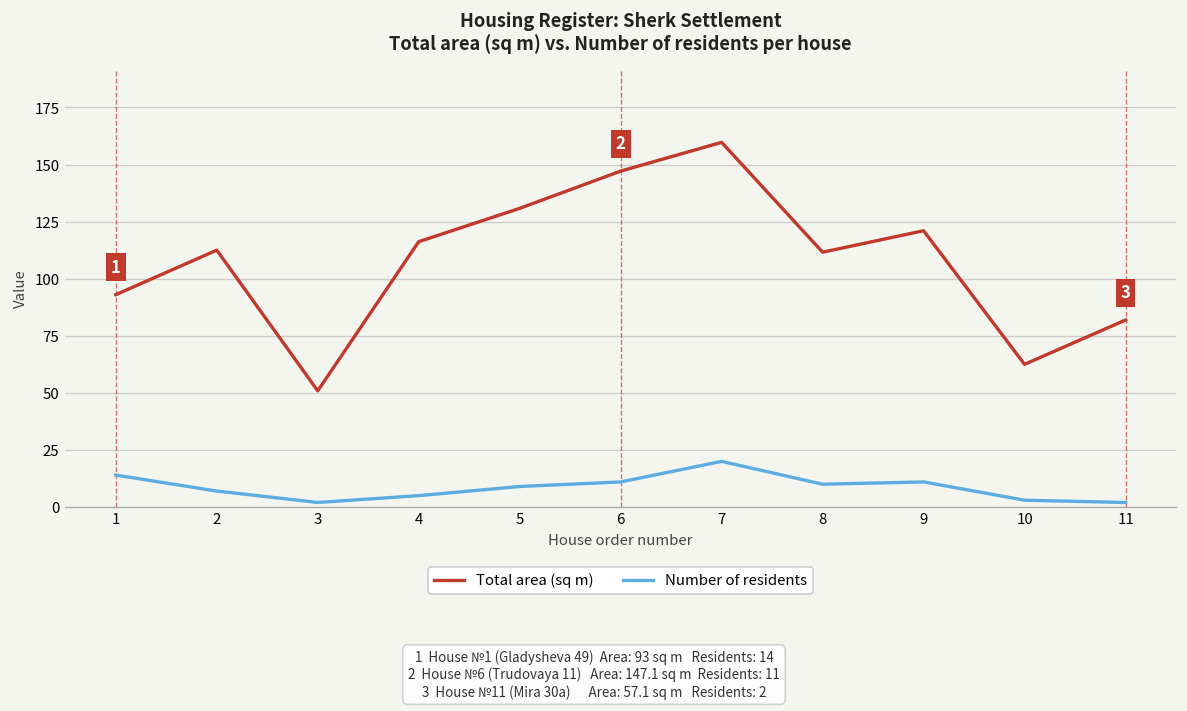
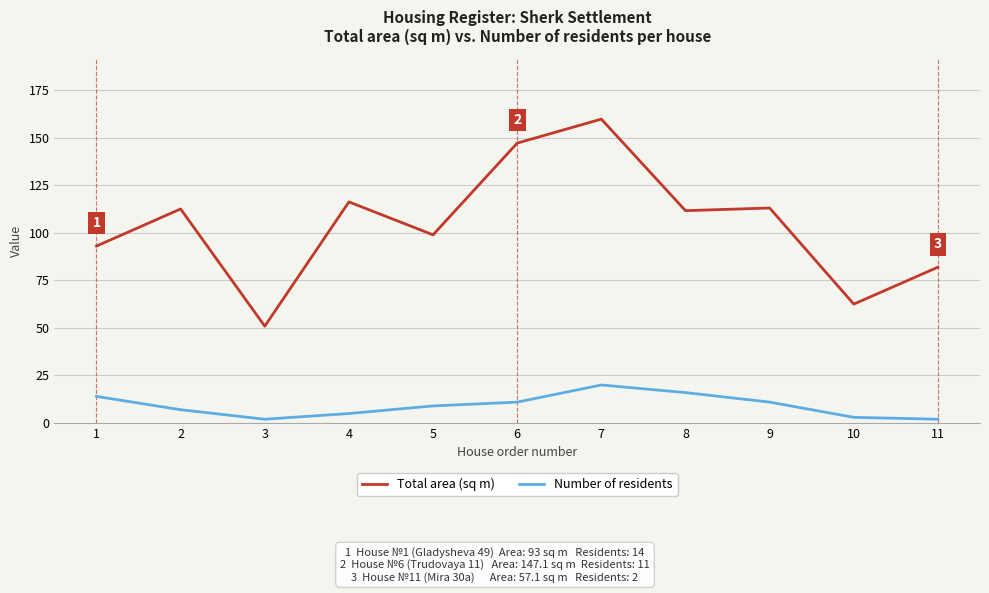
  {
    "Total area (sq m)": {
      "2": 113,
      "3": 51,
      "4": 116,
-     "5": 131,
+     "5": 99,
      "7": 160,
      "8": 112,
-     "9": 121,
+     "9": 113,
      "10": 63
    },
    "Number of residents": {
      "1": 14,
      "2": 7,
      "3": 2,
      "4": 5,
      "5": 9,
      "6": 11,
      "7": 20,
-     "8": 10,
+     "8": 16,
      "9": 11,
      "10": 3,
      "11": 2
    }
  }
